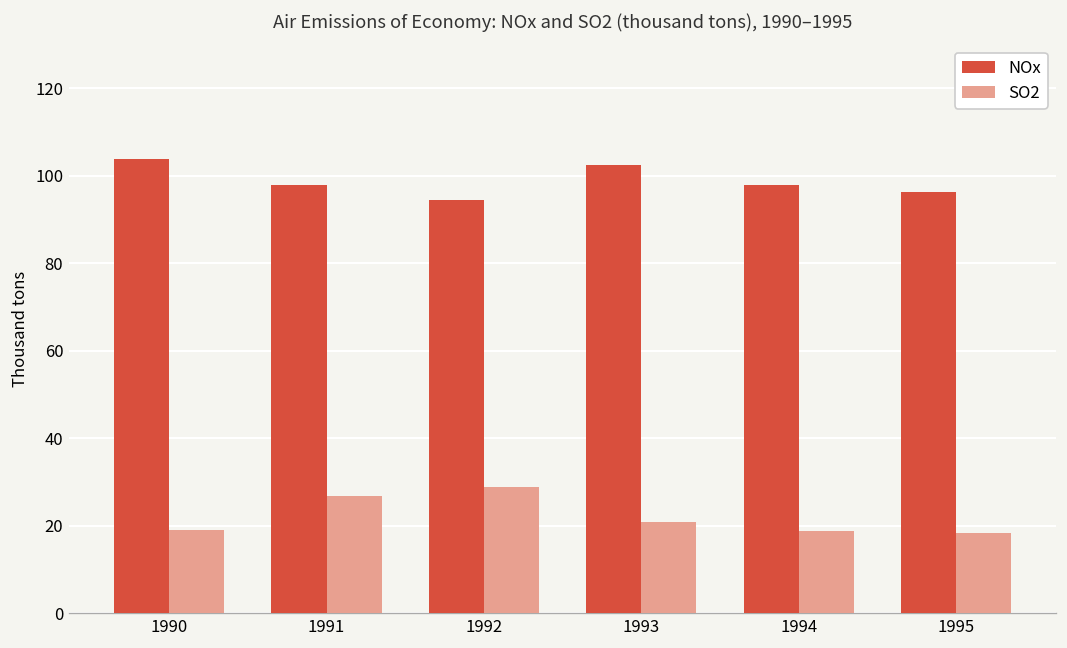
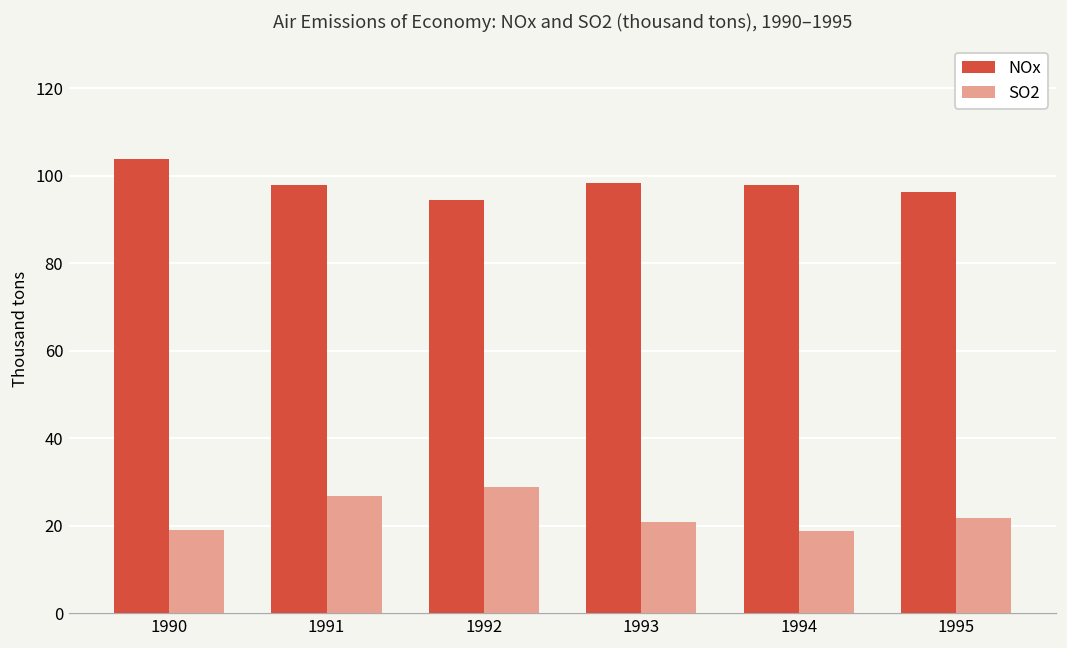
  {
    "NOx": {
      "1990": 104,
      "1991": 98,
      "1992": 95,
-     "1993": 102,
+     "1993": 98,
      "1994": 98,
      "1995": 96
    },
    "SO2": {
      "1990": 19,
      "1991": 27,
      "1992": 29,
      "1993": 21,
      "1994": 19,
-     "1995": 18
+     "1995": 22
    }
  }
